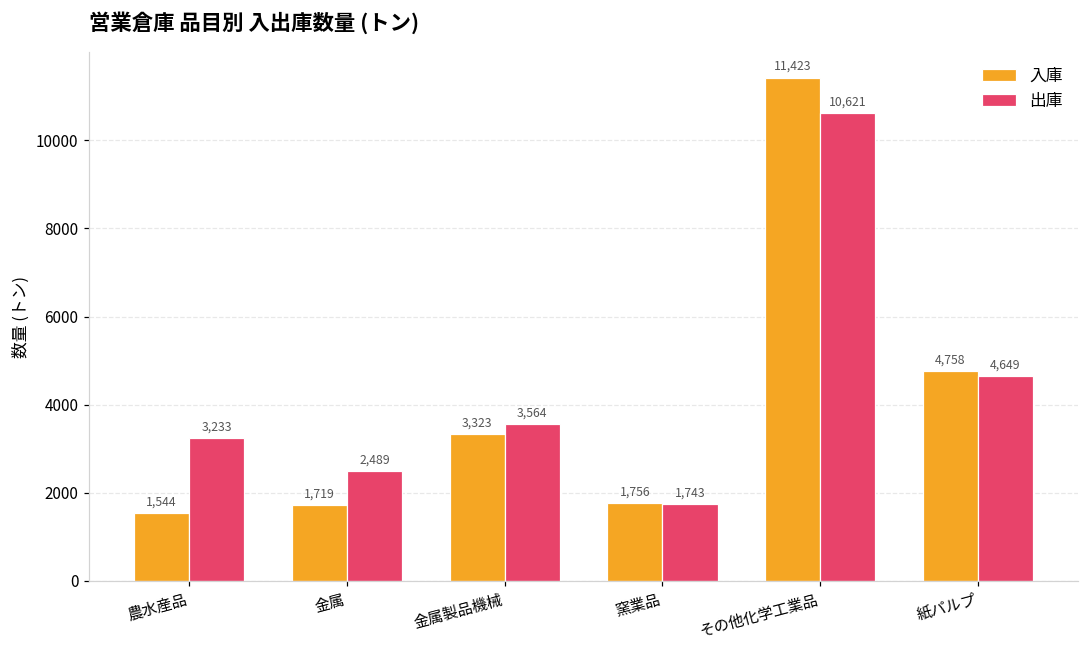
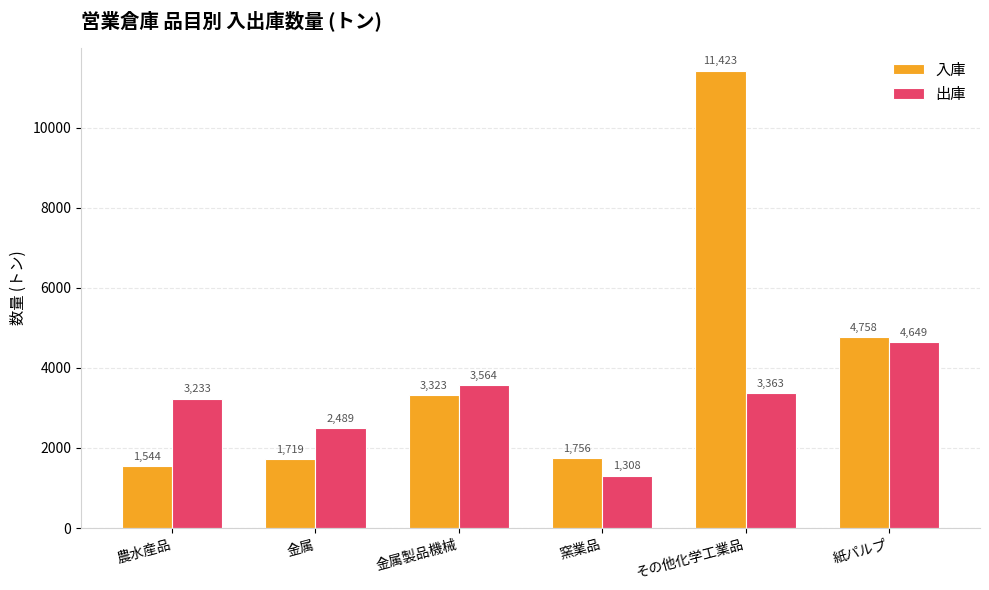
  {
    "入庫": {
      "農水産品": "1,544",
      "金属": "1,719",
      "金属製品機械": "3,323",
      "窯業品": "1,756",
      "その他化学工業品": "11,423",
      "紙パルプ": "4,758"
    },
    "出庫": {
      "農水産品": "3,233",
      "金属": "2,489",
      "金属製品機械": "3,564",
-     "窯業品": "1,743",
-     "その他化学工業品": "10,621",
+     "窯業品": "1,308",
+     "その他化学工業品": "3,363",
      "紙パルプ": "4,649"
    }
  }
